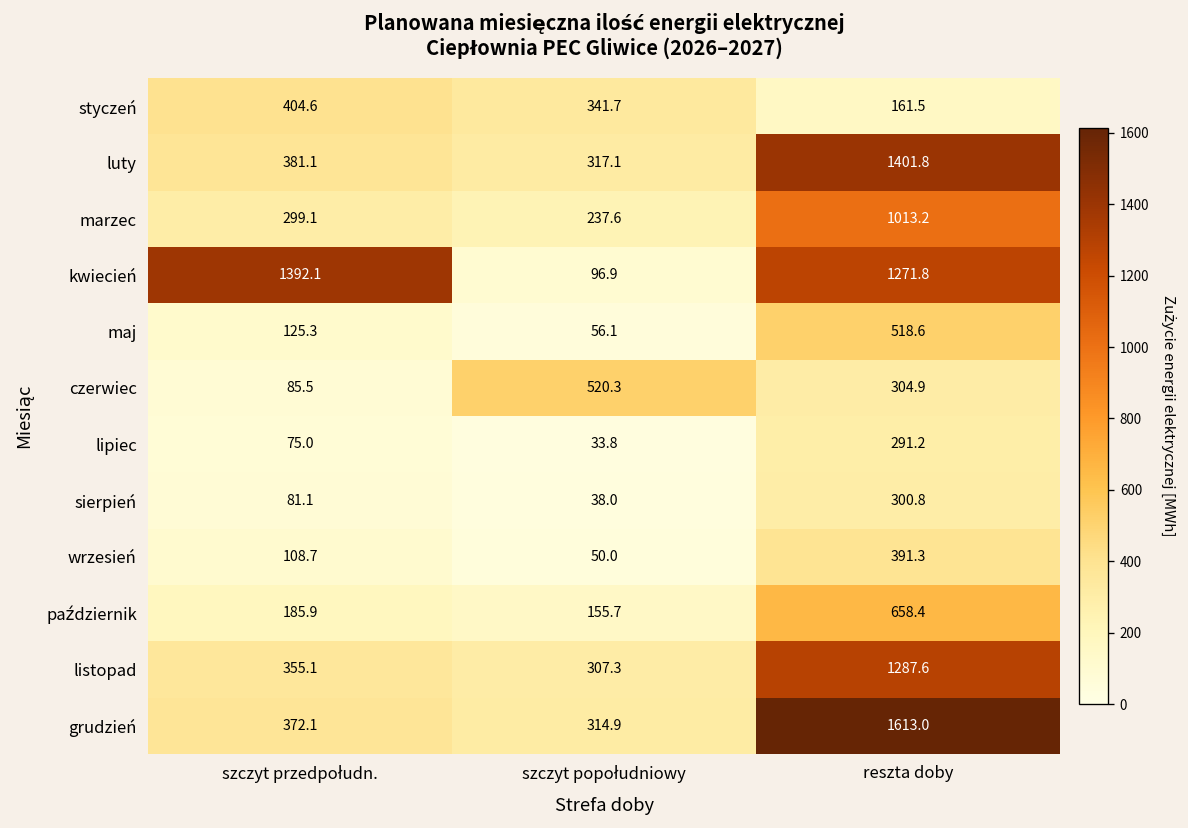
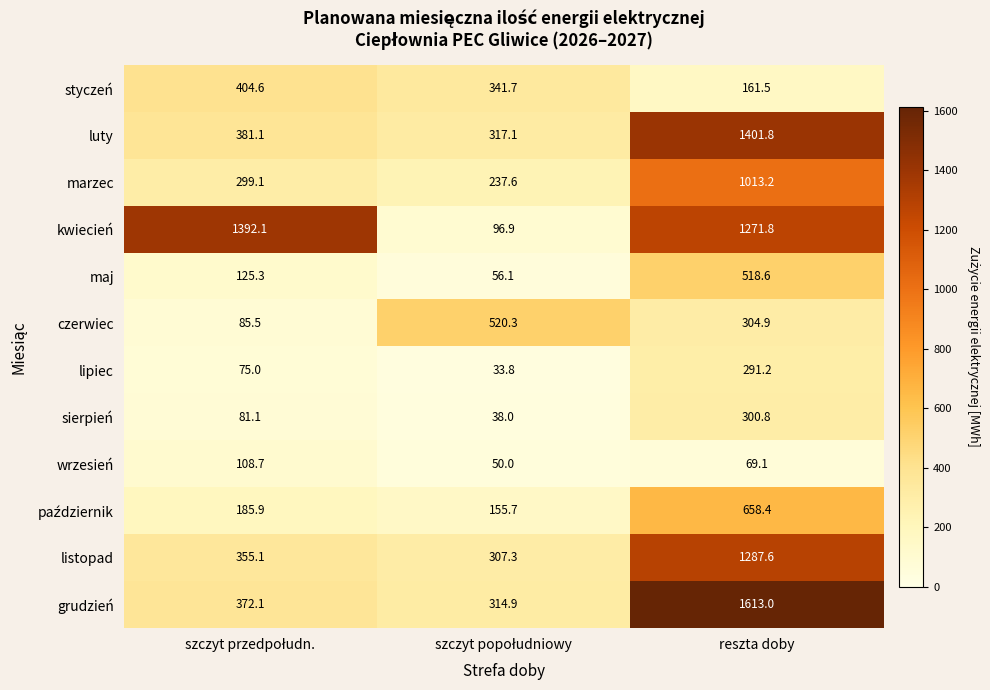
  {
    "styczeń": {
      "szczyt przedpołudn.": 404.6,
      "szczyt popołudniowy": 341.7,
      "reszta doby": 161.5
    },
    "luty": {
      "szczyt przedpołudn.": 381.1,
      "szczyt popołudniowy": 317.1,
      "reszta doby": 1401.8
    },
    "marzec": {
      "szczyt przedpołudn.": 299.1,
      "szczyt popołudniowy": 237.6,
      "reszta doby": 1013.2
    },
    "kwiecień": {
      "szczyt przedpołudn.": 1392.1,
      "szczyt popołudniowy": 96.9,
      "reszta doby": 1271.8
    },
    "maj": {
      "szczyt przedpołudn.": 125.3,
      "szczyt popołudniowy": 56.1,
      "reszta doby": 518.6
    },
    "czerwiec": {
      "szczyt przedpołudn.": 85.5,
      "szczyt popołudniowy": 520.3,
      "reszta doby": 304.9
    },
    "lipiec": {
      "szczyt przedpołudn.": 75.0,
      "szczyt popołudniowy": 33.8,
      "reszta doby": 291.2
    },
    "sierpień": {
      "szczyt przedpołudn.": 81.1,
      "szczyt popołudniowy": 38.0,
      "reszta doby": 300.8
    },
    "wrzesień": {
      "szczyt przedpołudn.": 108.7,
      "szczyt popołudniowy": 50.0,
-     "reszta doby": 391.3
+     "reszta doby": 69.1
    },
    "październik": {
      "szczyt przedpołudn.": 185.9,
      "szczyt popołudniowy": 155.7,
      "reszta doby": 658.4
    },
    "listopad": {
      "szczyt przedpołudn.": 355.1,
      "szczyt popołudniowy": 307.3,
      "reszta doby": 1287.6
    },
    "grudzień": {
      "szczyt przedpołudn.": 372.1,
      "szczyt popołudniowy": 314.9,
      "reszta doby": 1613.0
    }
  }
